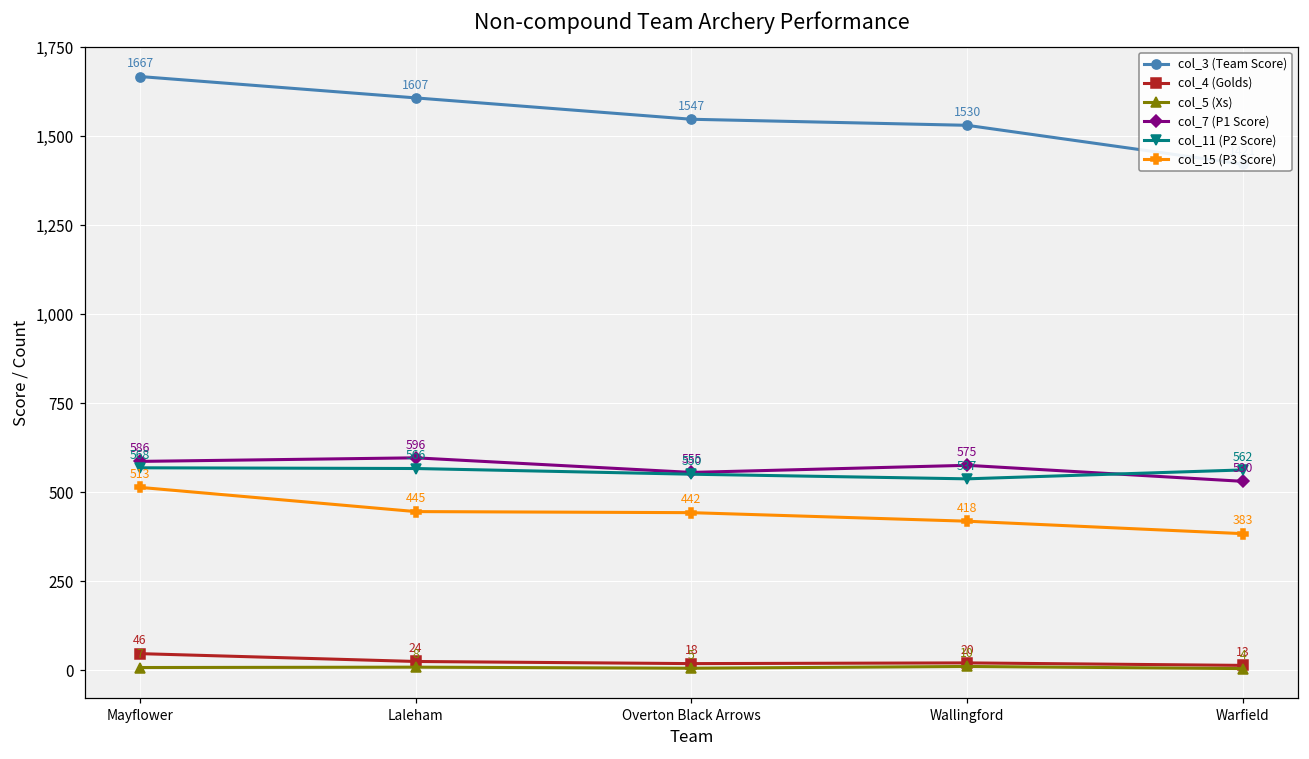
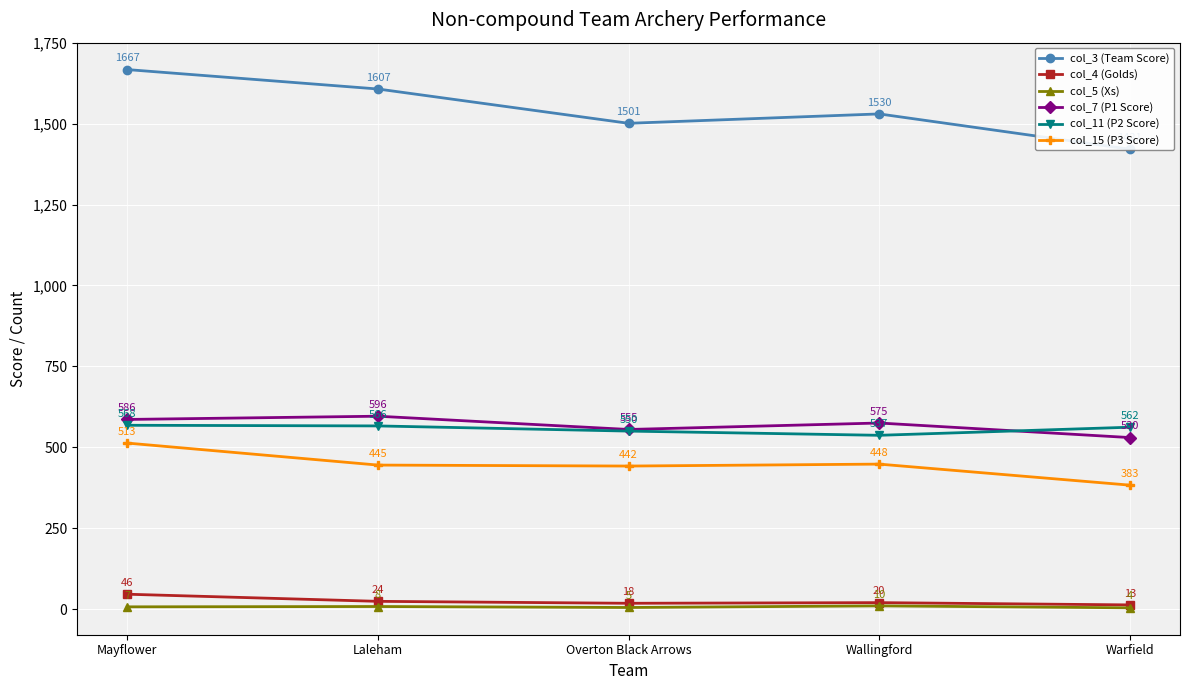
  {
    "col_3 (Team Score)": {
      "Mayflower": 1667,
      "Laleham": 1607,
-     "Overton Black Arrows": 1547,
+     "Overton Black Arrows": 1501,
      "Wallingford": 1530
    },
    "col_4 (Golds)": {
      "Mayflower": 46
    },
    "col_7 (P1 Score)": {
      "Laleham": 596,
      "Wallingford": 575
    },
    "col_11 (P2 Score)": {
      "Warfield": 562
    },
    "col_15 (P3 Score)": {
      "Laleham": 445,
      "Overton Black Arrows": 442,
-     "Wallingford": 418,
+     "Wallingford": 448,
      "Warfield": 383
    }
  }
